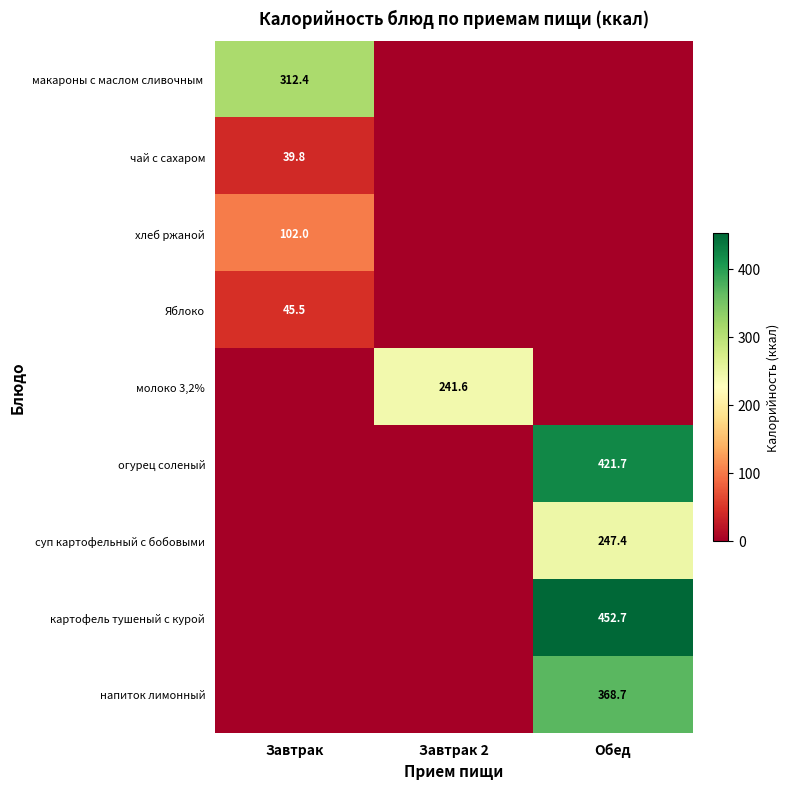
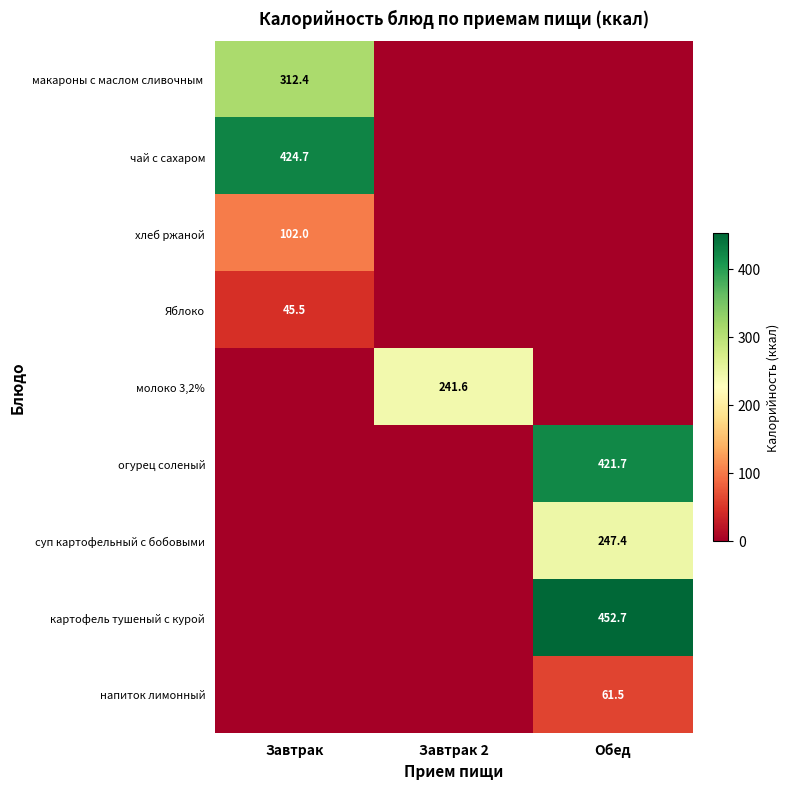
  {
    "макароны с маслом сливочным": {
      "Завтрак": 312.4
    },
    "чай с сахаром": {
-     "Завтрак": 39.8
+     "Завтрак": 424.7
    },
    "хлеб ржаной": {
      "Завтрак": 102.0
    },
    "Яблоко": {
      "Завтрак": 45.5
    },
    "молоко 3,2%": {
      "Завтрак 2": 241.6
    },
    "огурец соленый": {
      "Обед": 421.7
    },
    "суп картофельный с бобовыми": {
      "Обед": 247.4
    },
    "картофель тушеный с курой": {
      "Обед": 452.7
    },
    "напиток лимонный": {
-     "Обед": 368.7
+     "Обед": 61.5
    }
  }
